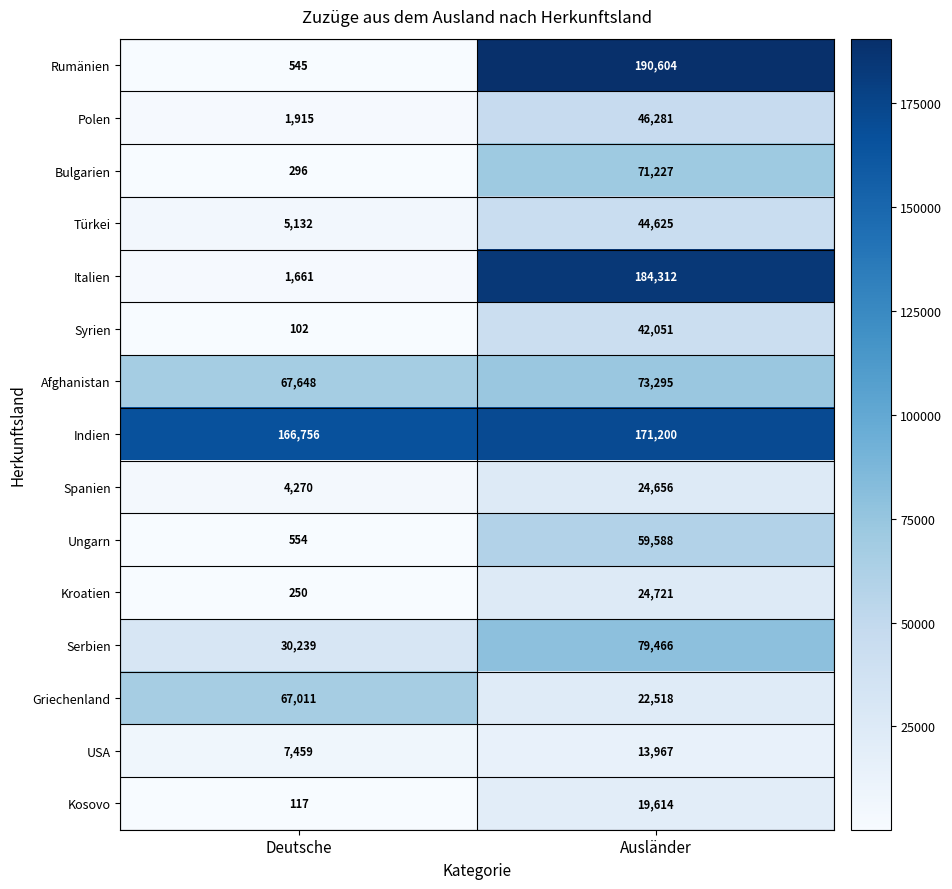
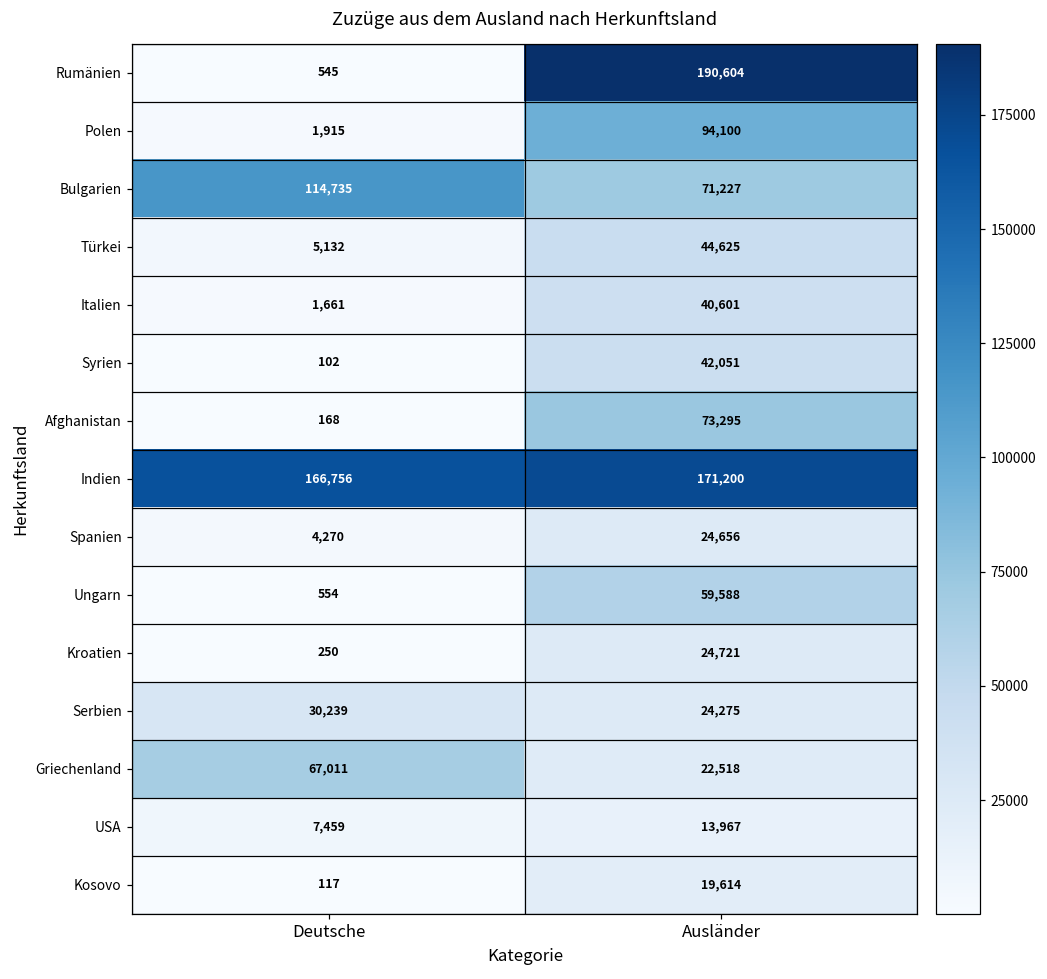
  {
    "Rumänien": {
      "Deutsche": "545",
      "Ausländer": "190,604"
    },
    "Polen": {
      "Deutsche": "1,915",
-     "Ausländer": "46,281"
+     "Ausländer": "94,100"
    },
    "Bulgarien": {
-     "Deutsche": "296",
+     "Deutsche": "114,735",
      "Ausländer": "71,227"
    },
    "Türkei": {
      "Deutsche": "5,132",
      "Ausländer": "44,625"
    },
    "Italien": {
      "Deutsche": "1,661",
-     "Ausländer": "184,312"
+     "Ausländer": "40,601"
    },
    "Syrien": {
      "Deutsche": "102",
      "Ausländer": "42,051"
    },
    "Afghanistan": {
-     "Deutsche": "67,648",
+     "Deutsche": "168",
      "Ausländer": "73,295"
    },
    "Indien": {
      "Deutsche": "166,756",
      "Ausländer": "171,200"
    },
    "Spanien": {
      "Deutsche": "4,270",
      "Ausländer": "24,656"
    },
    "Ungarn": {
      "Deutsche": "554",
      "Ausländer": "59,588"
    },
    "Kroatien": {
      "Deutsche": "250",
      "Ausländer": "24,721"
    },
    "Serbien": {
      "Deutsche": "30,239",
-     "Ausländer": "79,466"
+     "Ausländer": "24,275"
    },
    "Griechenland": {
      "Deutsche": "67,011",
      "Ausländer": "22,518"
    },
    "USA": {
      "Deutsche": "7,459",
      "Ausländer": "13,967"
    },
    "Kosovo": {
      "Deutsche": "117",
      "Ausländer": "19,614"
    }
  }
